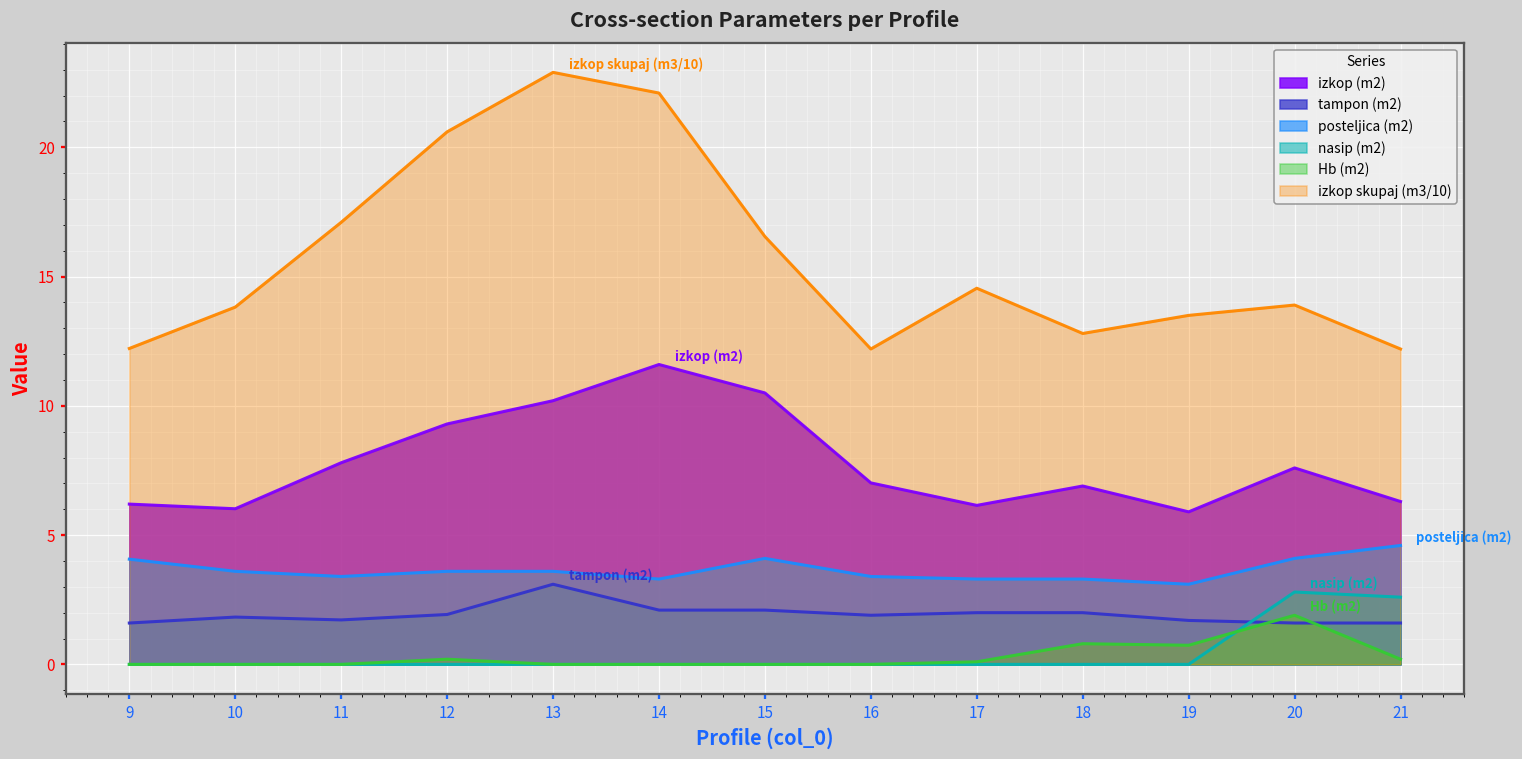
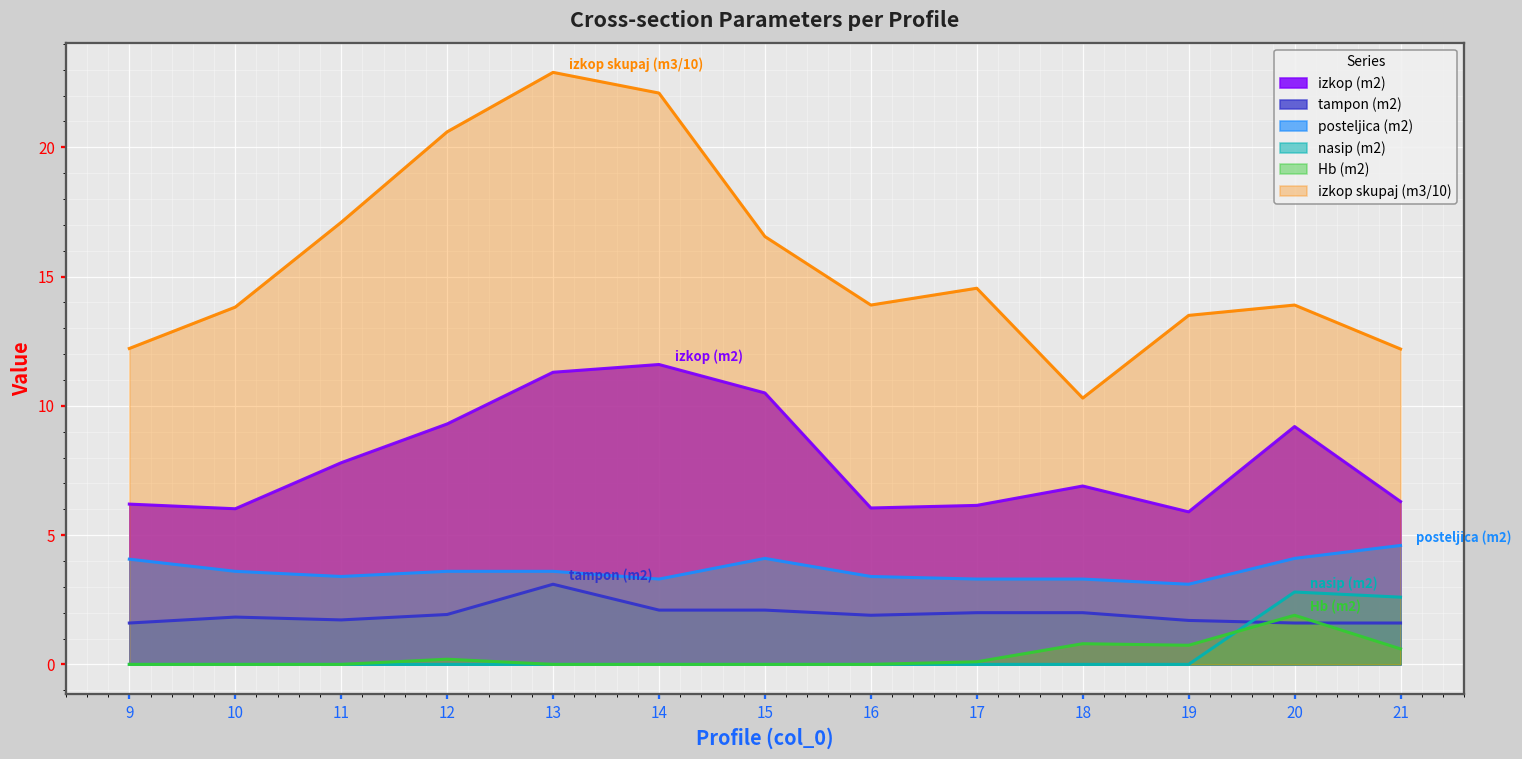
  {
    "izkop (m2)": {
      "9": 6.2,
      "10": 6.0,
      "11": 7.8,
      "12": 9.3,
-     "13": 10.2,
+     "13": 11.3,
      "14": 11.6,
      "15": 10.5,
-     "16": 7.0,
+     "16": 6.1,
      "17": 6.2,
      "18": 6.9,
      "19": 5.9,
-     "20": 7.6,
+     "20": 9.2,
      "21": 6.3
    },
    "tampon (m2)": {
      "9": 1.6,
      "10": 1.8,
      "11": 1.7,
      "12": 1.9,
      "13": 3.1,
      "14": 2.1,
      "15": 2.1,
      "16": 1.9,
      "17": 2.0,
      "18": 2.0,
      "19": 1.7,
      "20": 1.6,
      "21": 1.6
    },
    "posteljica (m2)": {
      "9": 4.1,
      "10": 3.6,
      "11": 3.4,
      "12": 3.6,
      "13": 3.6,
      "14": 3.3,
      "15": 4.1,
      "16": 3.4,
      "17": 3.3,
      "18": 3.3,
      "19": 3.1,
      "20": 4.1,
      "21": 4.6
    },
    "nasip (m2)": {
      "12": 0.0,
      "18": 0.0,
      "19": 0.0,
      "20": 2.8,
      "21": 2.6
    },
    "Hb (m2)": {
      "12": 0.2,
      "18": 0.8,
      "19": 0.7,
      "20": 1.9,
-     "21": 0.2
+     "21": 0.6
    },
    "izkop skupaj (m3/10)": {
      "9": 12.2,
      "10": 13.8,
      "11": 17.1,
      "12": 20.6,
      "14": 22.1,
      "15": 16.6,
-     "16": 12.2,
+     "16": 13.9,
      "17": 14.6,
-     "18": 12.8,
+     "18": 10.3,
      "19": 13.5,
      "20": 13.9,
      "21": 12.2
    }
  }
